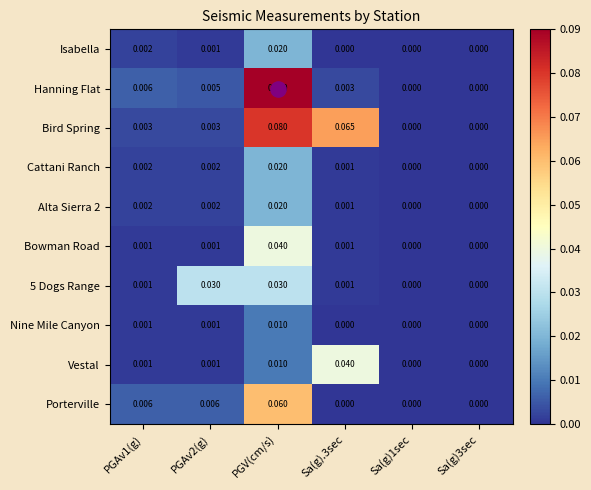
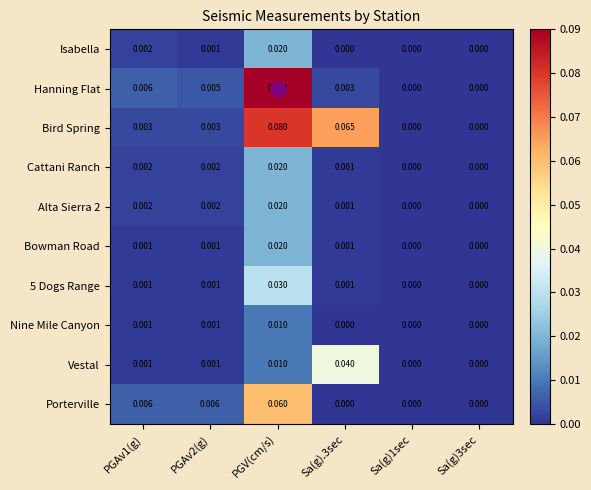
  {
    "Isabella": {
      "PGAv1(g)": 0.002,
      "PGAv2(g)": 0.001,
      "PGV(cm/s)": 0.020,
      "Sa(g).3sec": 0.000,
      "Sa(g)1sec": 0.000,
      "Sa(g)3sec": 0.000
    },
    "Hanning Flat": {
      "PGAv1(g)": 0.006,
      "PGAv2(g)": 0.005,
      "Sa(g).3sec": 0.003,
      "Sa(g)1sec": 0.000,
      "Sa(g)3sec": 0.000
    },
    "Bird Spring": {
      "PGAv1(g)": 0.003,
      "PGAv2(g)": 0.003,
      "PGV(cm/s)": 0.080,
      "Sa(g).3sec": 0.065,
      "Sa(g)1sec": 0.000,
      "Sa(g)3sec": 0.000
    },
    "Cattani Ranch": {
      "PGAv1(g)": 0.002,
      "PGAv2(g)": 0.002,
      "PGV(cm/s)": 0.020,
      "Sa(g).3sec": 0.001,
      "Sa(g)1sec": 0.000,
      "Sa(g)3sec": 0.000
    },
    "Alta Sierra 2": {
      "PGAv1(g)": 0.002,
      "PGAv2(g)": 0.002,
      "PGV(cm/s)": 0.020,
      "Sa(g).3sec": 0.001,
      "Sa(g)1sec": 0.000,
      "Sa(g)3sec": 0.000
    },
    "Bowman Road": {
      "PGAv1(g)": 0.001,
      "PGAv2(g)": 0.001,
-     "PGV(cm/s)": 0.040,
+     "PGV(cm/s)": 0.020,
      "Sa(g).3sec": 0.001,
      "Sa(g)1sec": 0.000,
      "Sa(g)3sec": 0.000
    },
    "5 Dogs Range": {
      "PGAv1(g)": 0.001,
-     "PGAv2(g)": 0.030,
+     "PGAv2(g)": 0.001,
      "PGV(cm/s)": 0.030,
      "Sa(g).3sec": 0.001,
      "Sa(g)1sec": 0.000,
      "Sa(g)3sec": 0.000
    },
    "Nine Mile Canyon": {
      "PGAv1(g)": 0.001,
      "PGAv2(g)": 0.001,
      "PGV(cm/s)": 0.010,
      "Sa(g).3sec": 0.000,
      "Sa(g)1sec": 0.000,
      "Sa(g)3sec": 0.000
    },
    "Vestal": {
      "PGAv1(g)": 0.001,
      "PGAv2(g)": 0.001,
      "PGV(cm/s)": 0.010,
      "Sa(g).3sec": 0.040,
      "Sa(g)1sec": 0.000,
      "Sa(g)3sec": 0.000
    },
    "Porterville": {
      "PGAv1(g)": 0.006,
      "PGAv2(g)": 0.006,
      "PGV(cm/s)": 0.060,
      "Sa(g).3sec": 0.000,
      "Sa(g)1sec": 0.000,
      "Sa(g)3sec": 0.000
    }
  }
